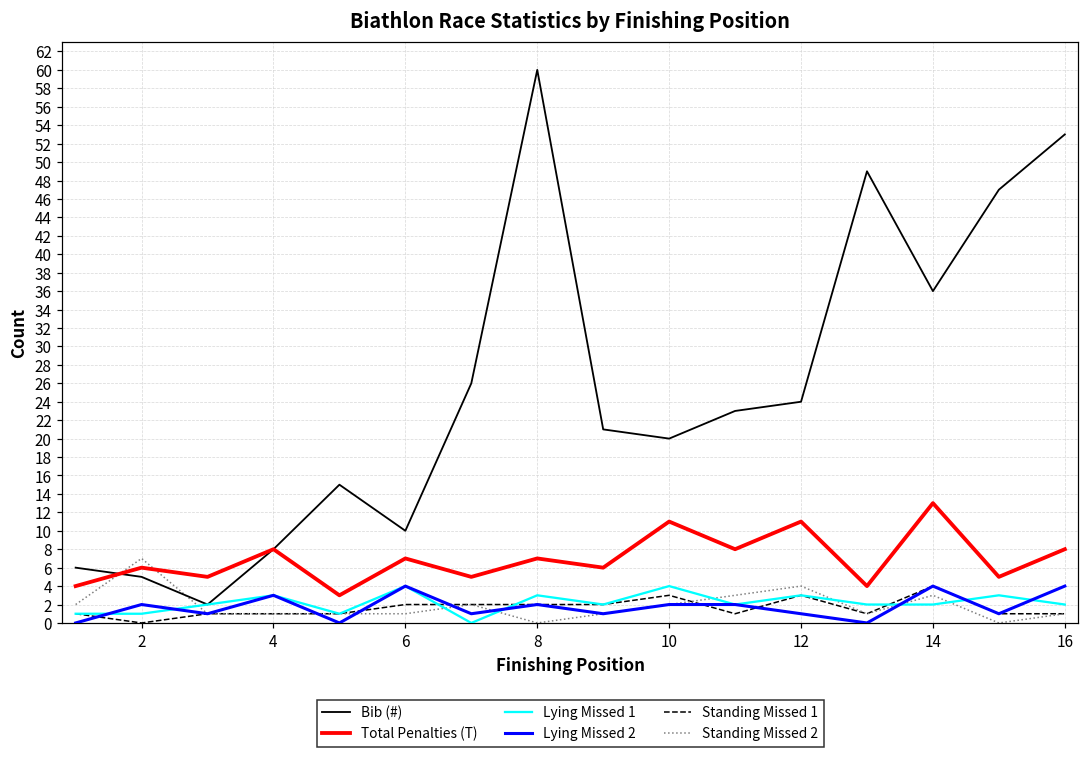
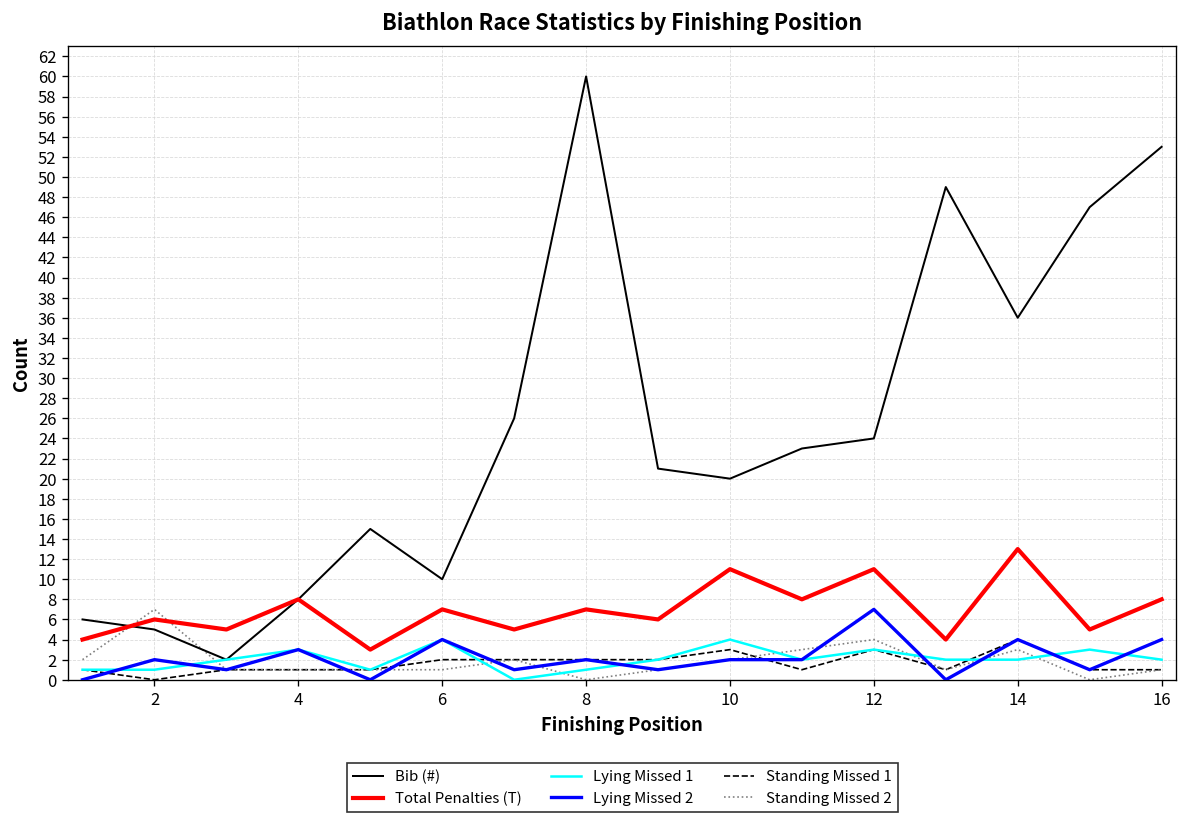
  {
    "Total Penalties (T)": {
      "2": 6,
      "6": 7,
      "8": 7,
      "10": 11,
      "12": 11,
      "14": 13,
      "16": 8
    },
    "Lying Missed 1": {
      "2": 1,
-     "8": 3,
+     "8": 1,
      "10": 4,
      "14": 2,
      "16": 2
    },
    "Lying Missed 2": {
      "2": 2,
-     "12": 1,
+     "12": 7,
      "16": 4
    },
    "Standing Missed 2": {
      "2": 7,
      "6": 1,
      "8": 0,
      "12": 4,
      "14": 3
    }
  }
